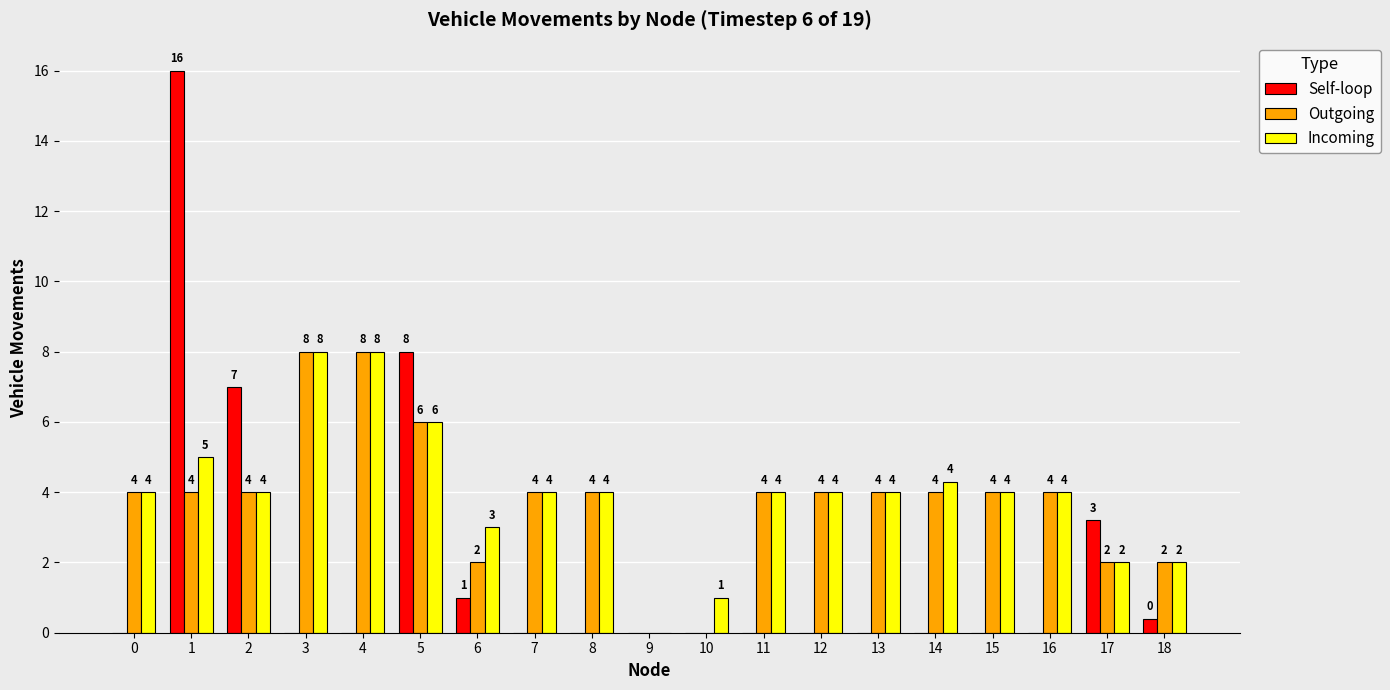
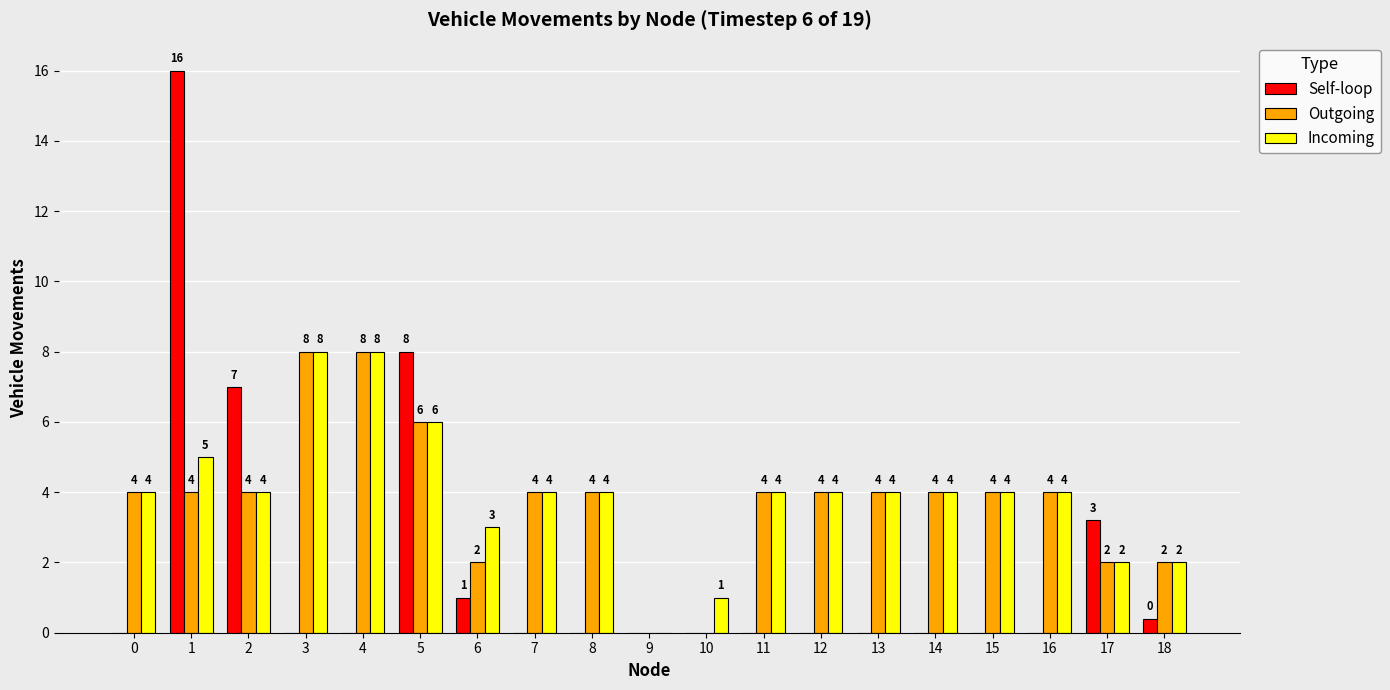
  {
    "Self-loop": {
      "1": 16,
      "2": 7,
      "5": 8,
      "6": 1,
      "17": 3,
      "18": 0
    },
    "Outgoing": {
      "0": 4,
      "1": 4,
      "2": 4,
      "3": 8,
      "4": 8,
      "5": 6,
      "6": 2,
      "7": 4,
      "8": 4,
      "11": 4,
      "12": 4,
      "13": 4,
      "14": 4,
      "15": 4,
      "16": 4,
      "17": 2,
      "18": 2
    },
    "Incoming": {
      "9": 0.0,
-     "14": 4.3
+     "14": 4.0
    }
  }
